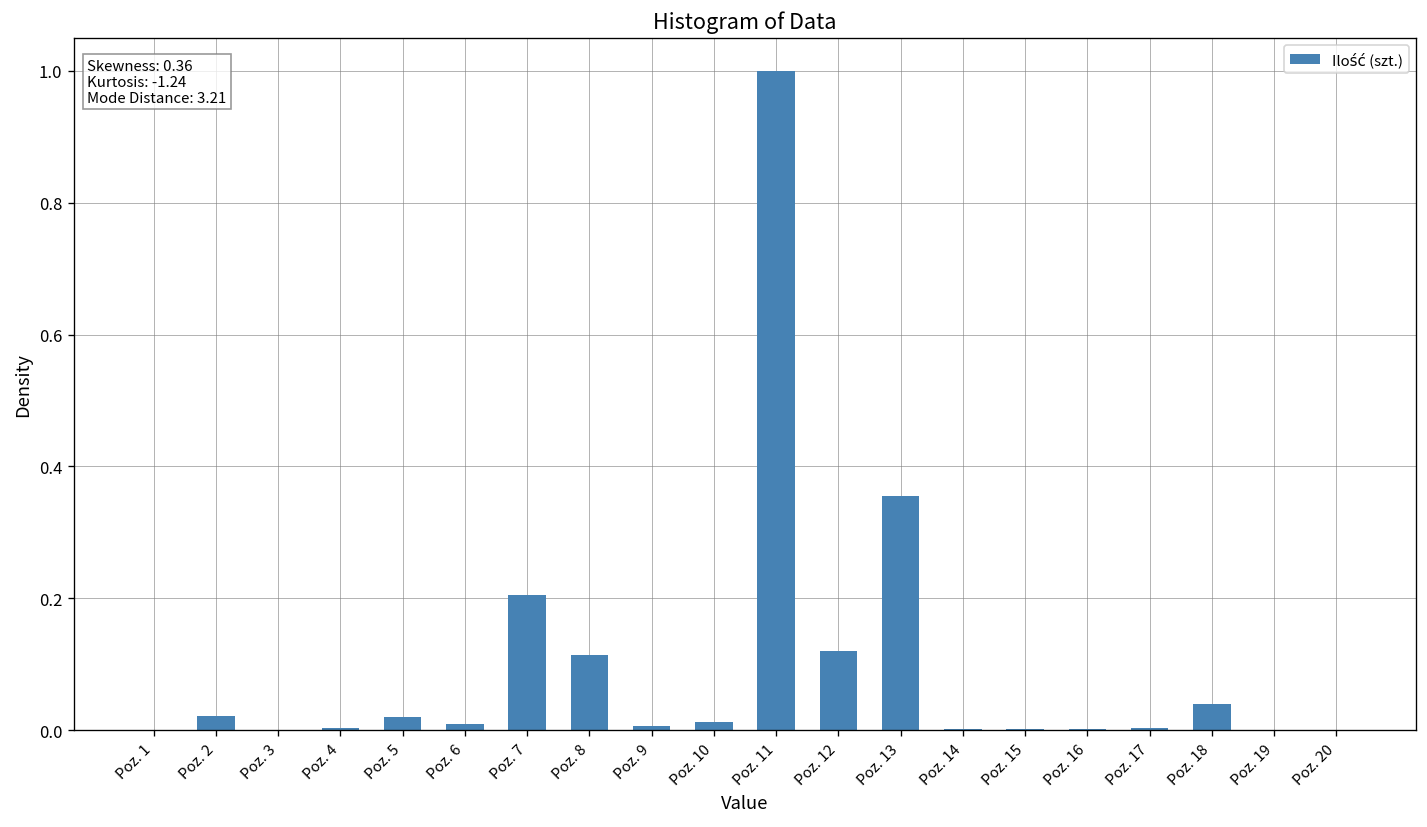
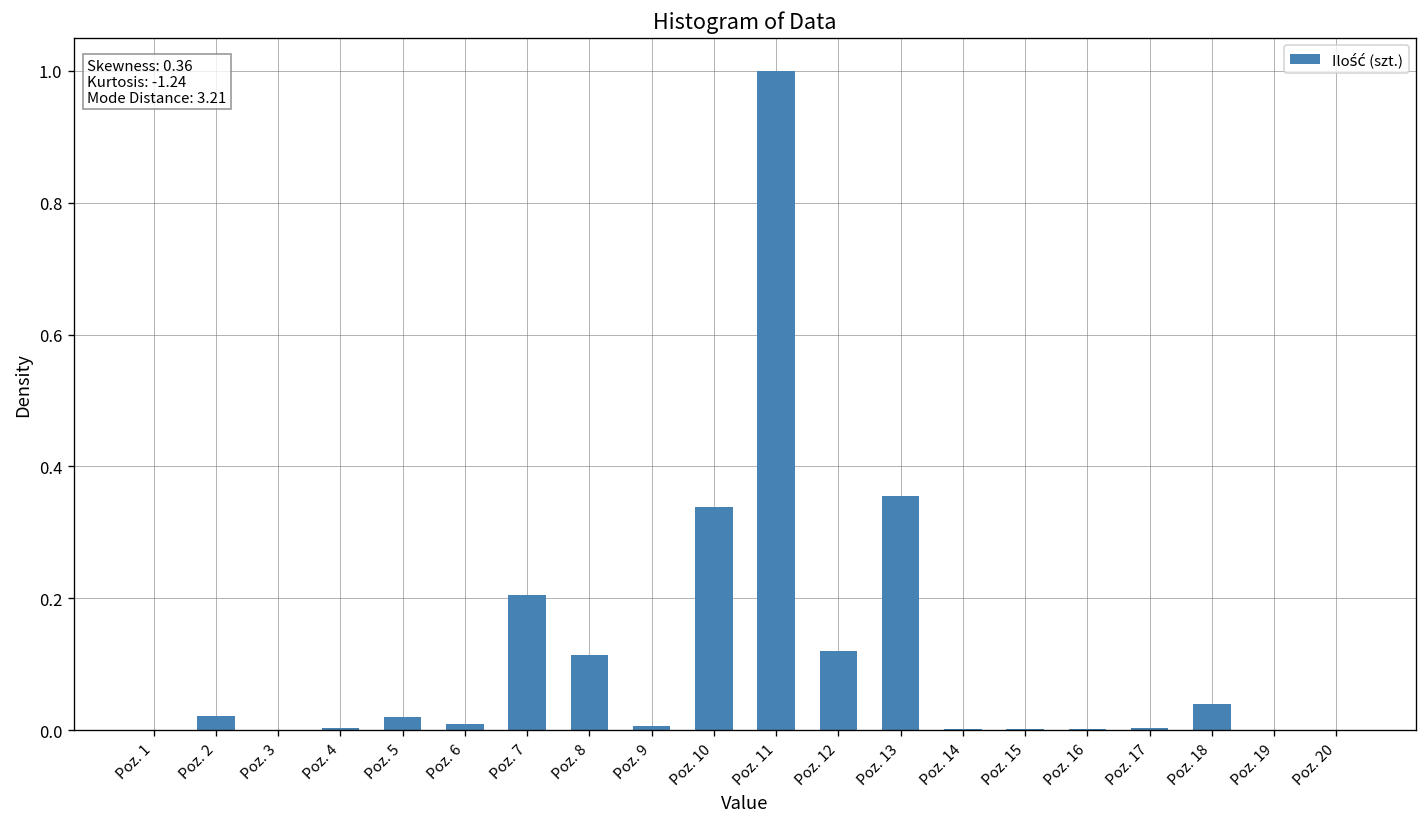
  {
    "Poz. 2": 0.02,
    "Poz. 5": 0.02,
    "Poz. 6": 0.01,
    "Poz. 7": 0.20,
    "Poz. 8": 0.11,
    "Poz. 9": 0.01,
-   "Poz. 10": 0.01,
+   "Poz. 10": 0.34,
    "Poz. 11": 1.00,
    "Poz. 12": 0.12,
    "Poz. 13": 0.36,
    "Poz. 18": 0.04
  }
